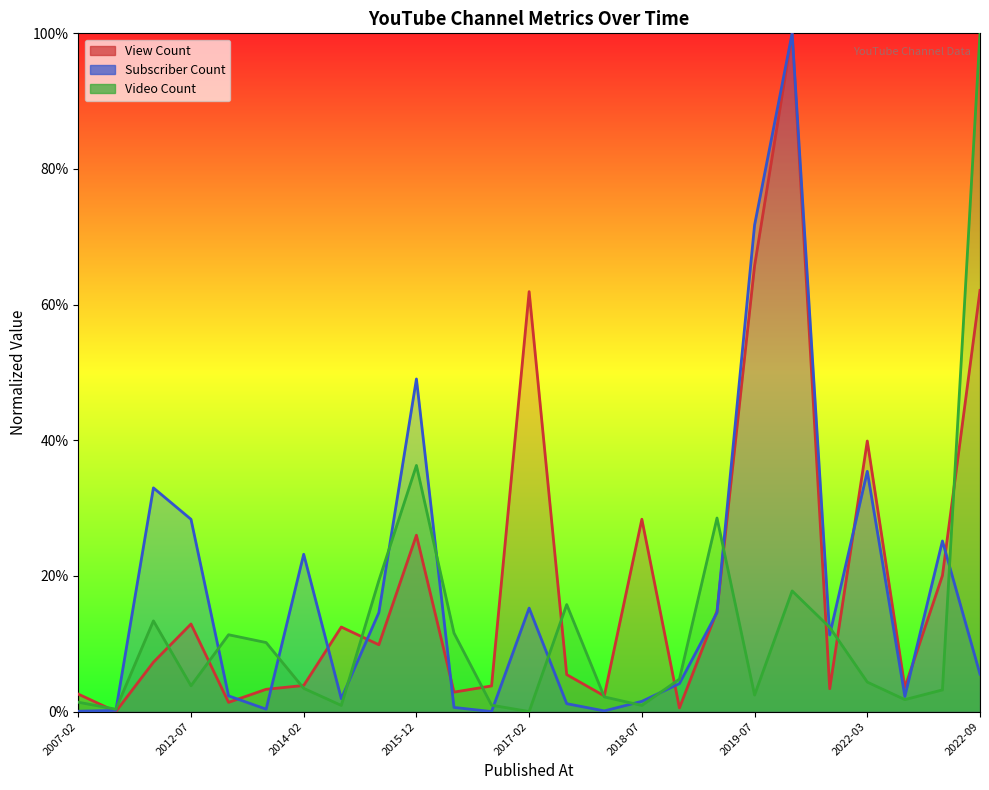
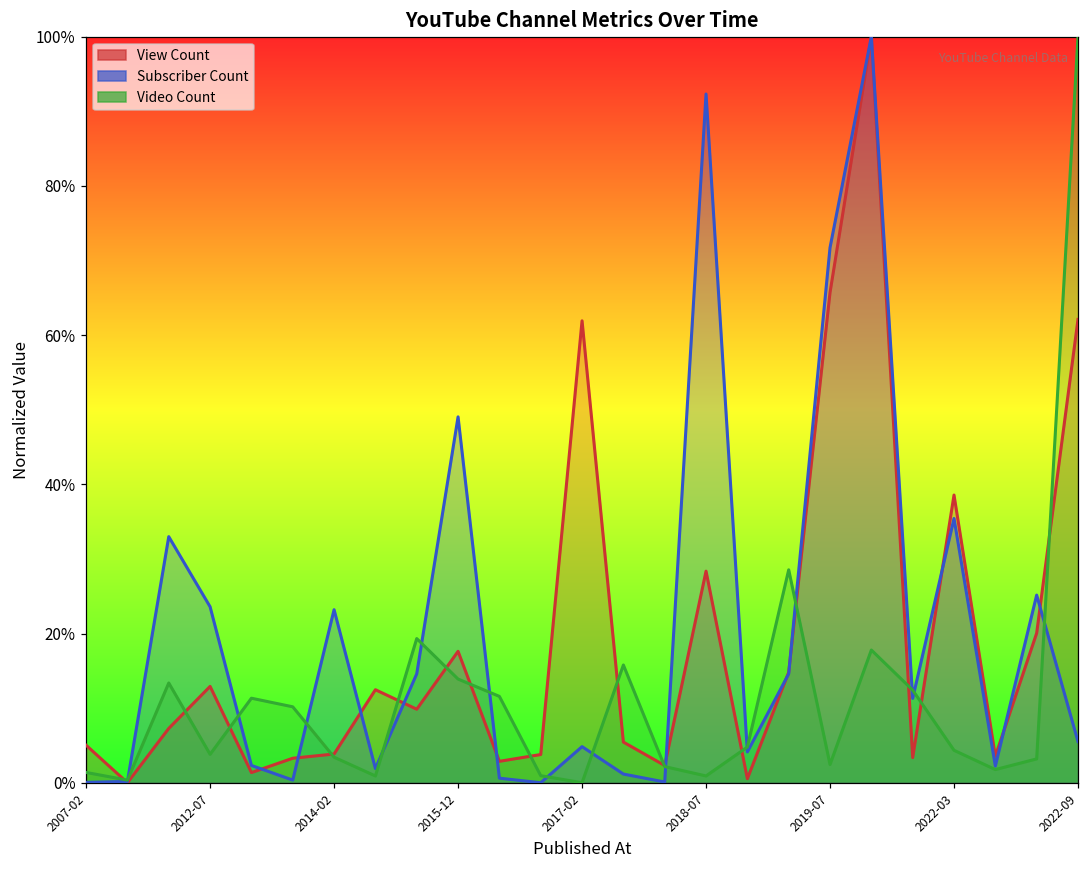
  {
    "View Count": {
-     "2007-02": "3%",
+     "2007-02": "5%",
      "2012-07": "13%",
      "2014-02": "4%",
-     "2015-12": "26%",
+     "2015-12": "18%",
      "2017-02": "62%",
      "2018-07": "28%",
      "2019-07": "66%",
-     "2022-03": "40%",
+     "2022-03": "39%",
      "2022-09": "62%"
    },
    "Subscriber Count": {
      "2007-02": "0%",
-     "2012-07": "28%",
+     "2012-07": "24%",
      "2014-02": "23%",
      "2015-12": "49%",
-     "2017-02": "15%",
-     "2018-07": "2%",
+     "2017-02": "5%",
+     "2018-07": "92%",
      "2019-07": "72%",
      "2022-03": "35%",
      "2022-09": "6%"
    },
    "Video Count": {
      "2007-02": "1%",
      "2012-07": "4%",
      "2014-02": "3%",
-     "2015-12": "36%",
+     "2015-12": "14%",
      "2017-02": "0%",
      "2018-07": "1%",
      "2019-07": "2%",
      "2022-03": "4%",
      "2022-09": "100%"
    }
  }
